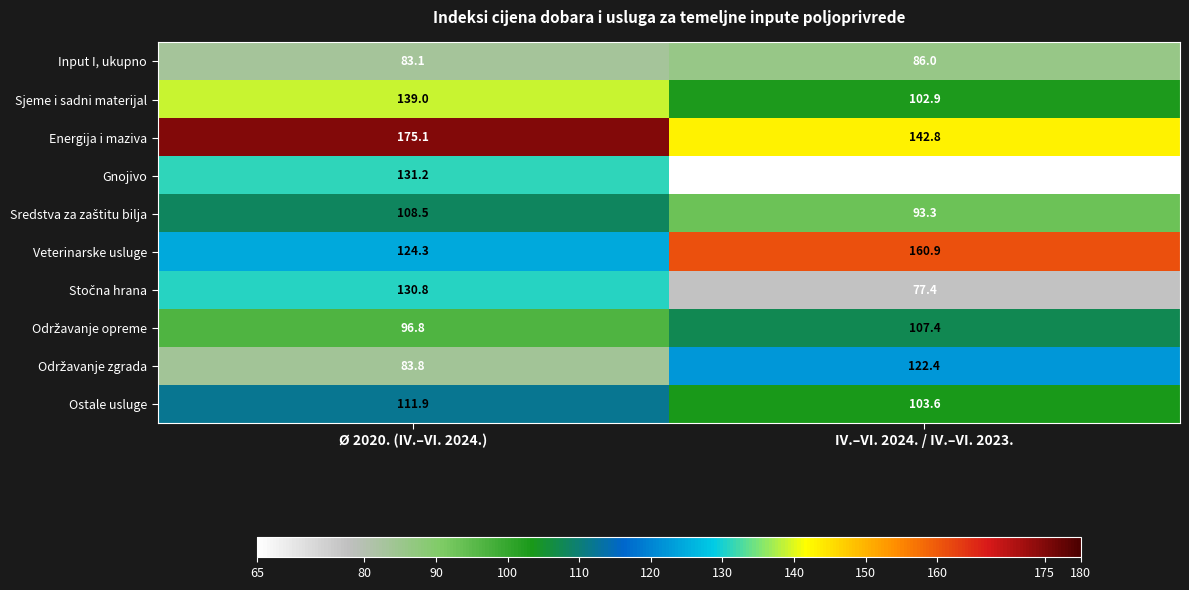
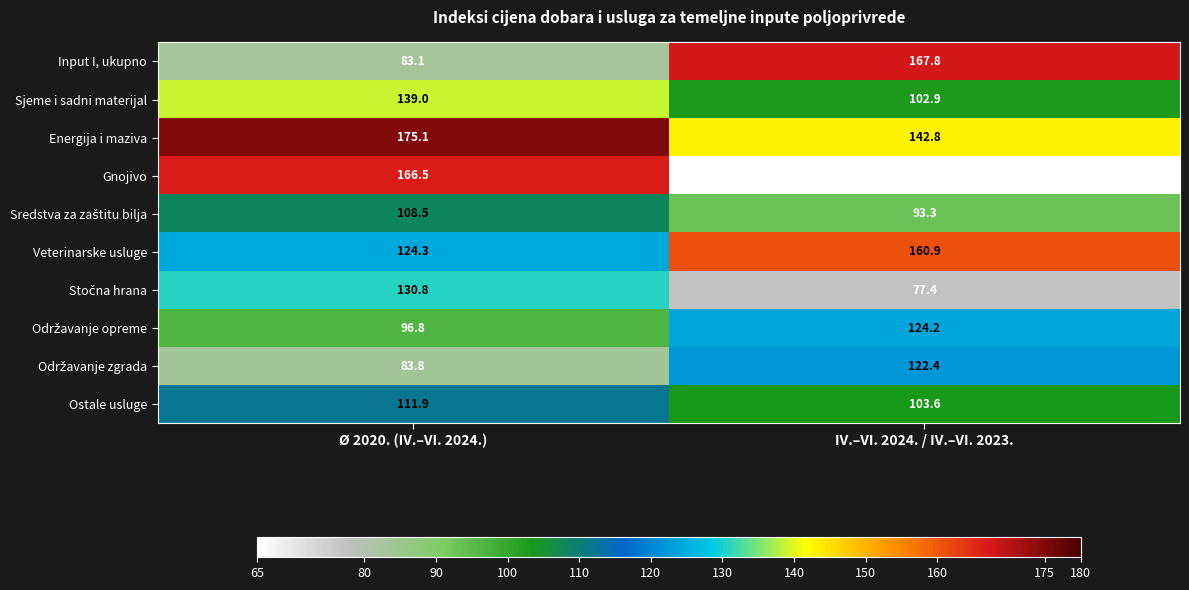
  {
    "Input I, ukupno": {
      "Ø 2020. (IV.–VI. 2024.)": 83.1,
-     "IV.–VI. 2024. / IV.–VI. 2023.": 86.0
+     "IV.–VI. 2024. / IV.–VI. 2023.": 167.8
    },
    "Sjeme i sadni materijal": {
      "Ø 2020. (IV.–VI. 2024.)": 139.0,
      "IV.–VI. 2024. / IV.–VI. 2023.": 102.9
    },
    "Energija i maziva": {
      "Ø 2020. (IV.–VI. 2024.)": 175.1,
      "IV.–VI. 2024. / IV.–VI. 2023.": 142.8
    },
    "Gnojivo": {
-     "Ø 2020. (IV.–VI. 2024.)": 131.2
+     "Ø 2020. (IV.–VI. 2024.)": 166.5
    },
    "Sredstva za zaštitu bilja": {
      "Ø 2020. (IV.–VI. 2024.)": 108.5,
      "IV.–VI. 2024. / IV.–VI. 2023.": 93.3
    },
    "Veterinarske usluge": {
      "Ø 2020. (IV.–VI. 2024.)": 124.3,
      "IV.–VI. 2024. / IV.–VI. 2023.": 160.9
    },
    "Stočna hrana": {
      "Ø 2020. (IV.–VI. 2024.)": 130.8,
      "IV.–VI. 2024. / IV.–VI. 2023.": 77.4
    },
    "Održavanje opreme": {
      "Ø 2020. (IV.–VI. 2024.)": 96.8,
-     "IV.–VI. 2024. / IV.–VI. 2023.": 107.4
+     "IV.–VI. 2024. / IV.–VI. 2023.": 124.2
    },
    "Održavanje zgrada": {
      "Ø 2020. (IV.–VI. 2024.)": 83.8,
      "IV.–VI. 2024. / IV.–VI. 2023.": 122.4
    },
    "Ostale usluge": {
      "Ø 2020. (IV.–VI. 2024.)": 111.9,
      "IV.–VI. 2024. / IV.–VI. 2023.": 103.6
    }
  }
